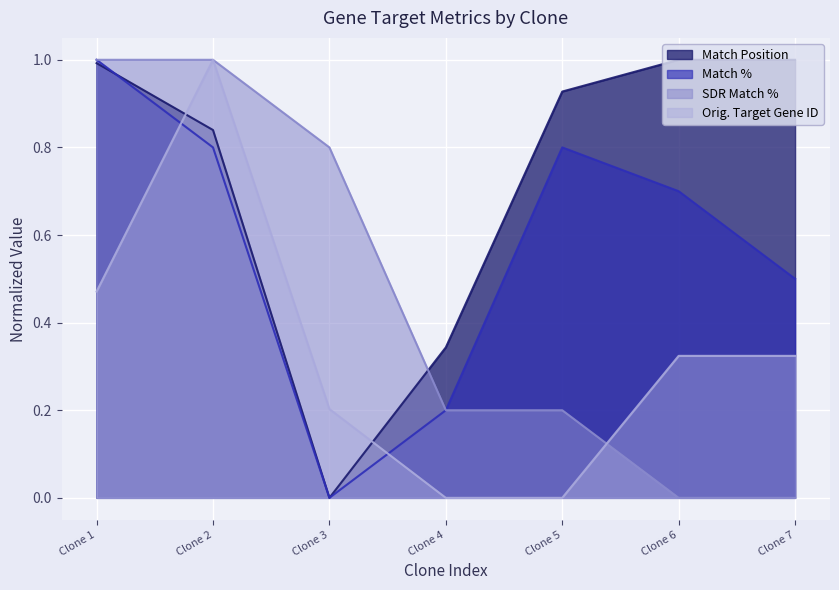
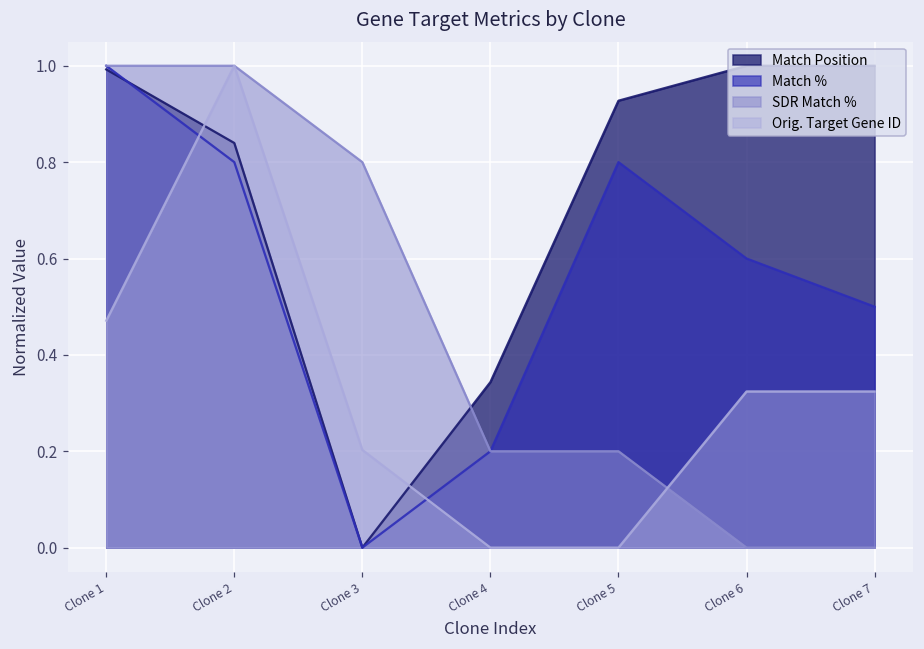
  {
    "Match Position": {
      "Clone 1": 0.99,
      "Clone 2": 0.84,
      "Clone 4": 0.34,
      "Clone 5": 0.93
    },
    "Match %": {
      "Clone 2": 0.80,
      "Clone 5": 0.80,
-     "Clone 6": 0.70,
+     "Clone 6": 0.60,
      "Clone 7": 0.50
    }
  }
